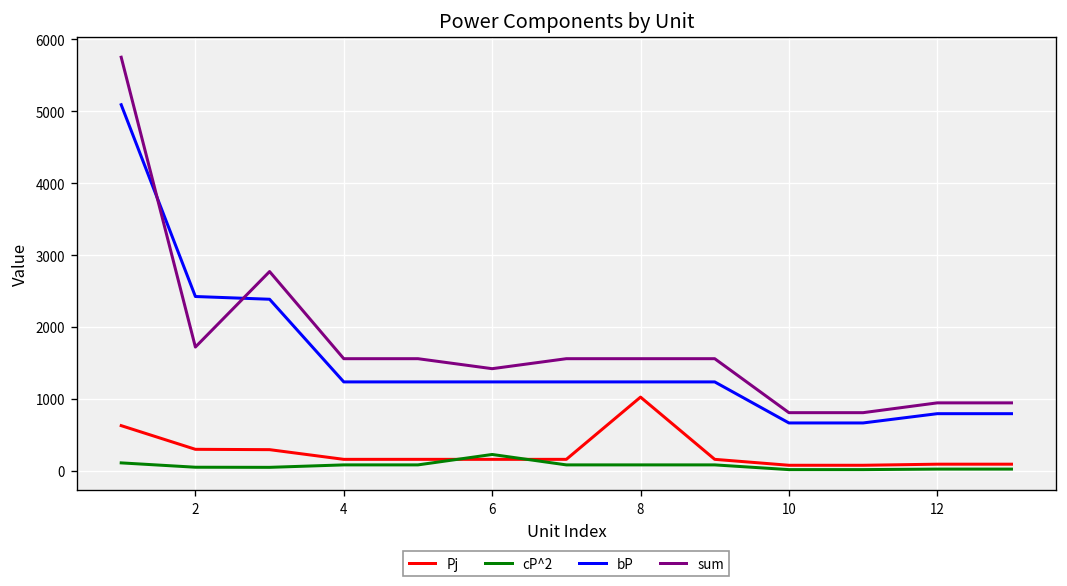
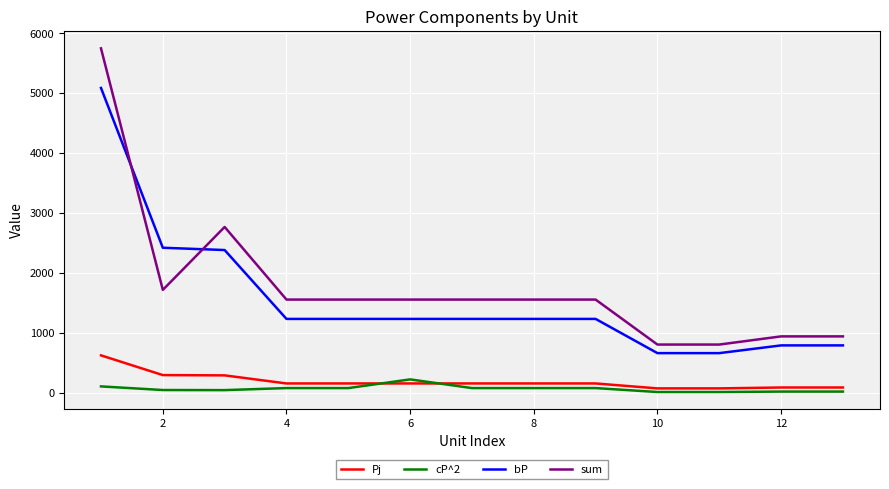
  {
    "Pj": {
      "2": 300,
      "4": 200,
      "6": 200,
-     "8": 1000,
+     "8": 200,
      "10": 100,
      "12": 100
    },
    "cP^2": {
      "2": 100,
      "4": 100,
      "6": 200,
      "8": 100,
      "10": 0,
      "12": 0
    },
    "bP": {
      "2": 2400,
      "4": 1200,
      "6": 1200,
      "8": 1200,
      "10": 700,
      "12": 800
    },
    "sum": {
      "2": 1700,
      "4": 1600,
-     "6": 1400,
+     "6": 1600,
      "8": 1600,
      "10": 800,
      "12": 900
    }
  }
